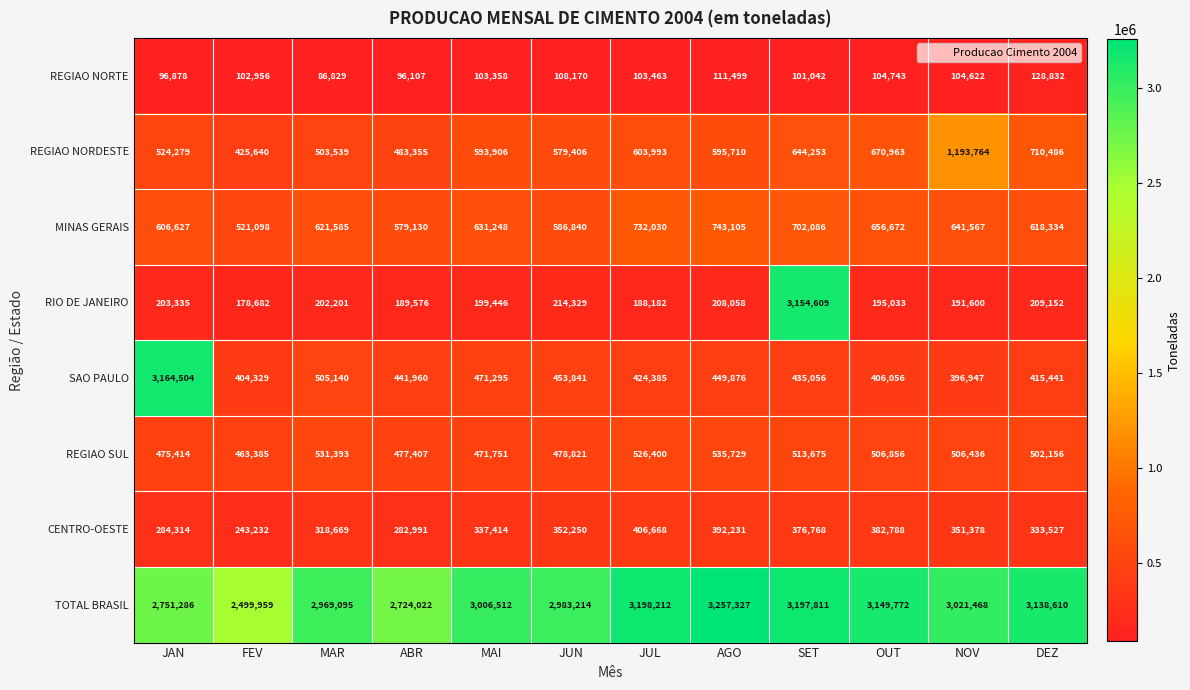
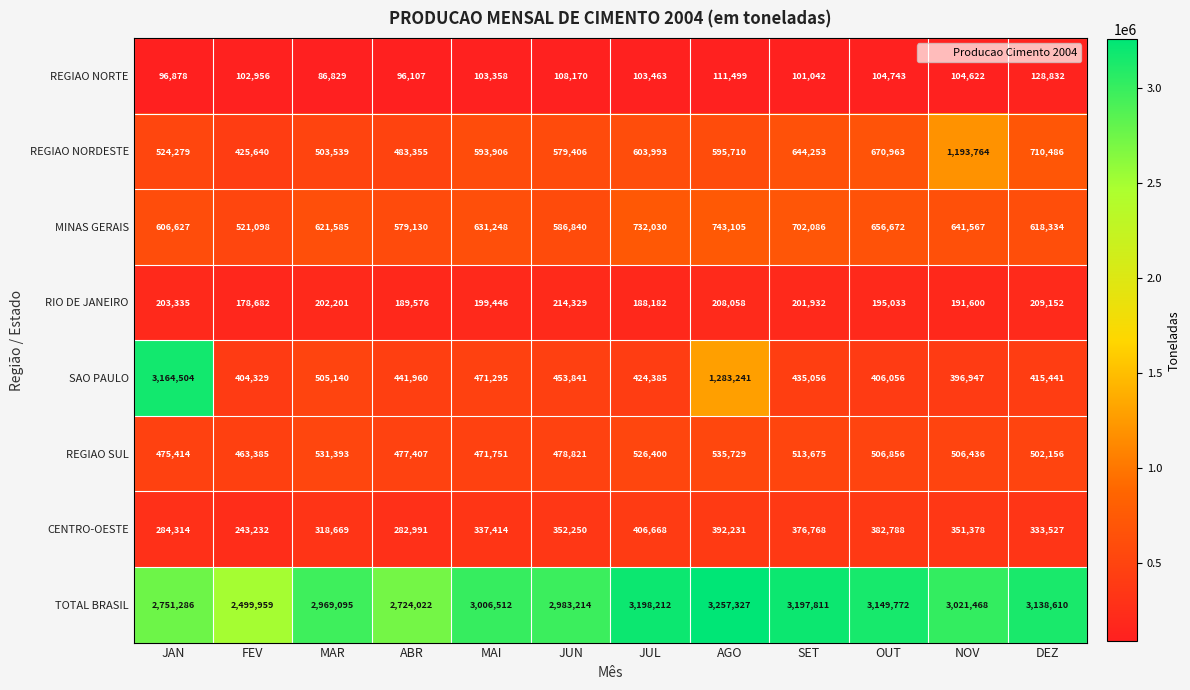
  {
    "REGIAO NORTE": {
      "JAN": "96,878",
      "FEV": "102,956",
      "MAR": "86,829",
      "ABR": "96,107",
      "MAI": "103,358",
      "JUN": "108,170",
      "JUL": "103,463",
      "AGO": "111,499",
      "SET": "101,042",
      "OUT": "104,743",
      "NOV": "104,622",
      "DEZ": "128,832"
    },
    "REGIAO NORDESTE": {
      "JAN": "524,279",
      "FEV": "425,640",
      "MAR": "503,539",
      "ABR": "483,355",
      "MAI": "593,906",
      "JUN": "579,406",
      "JUL": "603,993",
      "AGO": "595,710",
      "SET": "644,253",
      "OUT": "670,963",
      "NOV": "1,193,764",
      "DEZ": "710,486"
    },
    "MINAS GERAIS": {
      "JAN": "606,627",
      "FEV": "521,098",
      "MAR": "621,585",
      "ABR": "579,130",
      "MAI": "631,248",
      "JUN": "586,840",
      "JUL": "732,030",
      "AGO": "743,105",
      "SET": "702,086",
      "OUT": "656,672",
      "NOV": "641,567",
      "DEZ": "618,334"
    },
    "RIO DE JANEIRO": {
      "JAN": "203,335",
      "FEV": "178,682",
      "MAR": "202,201",
      "ABR": "189,576",
      "MAI": "199,446",
      "JUN": "214,329",
      "JUL": "188,182",
      "AGO": "208,058",
-     "SET": "3,154,609",
+     "SET": "201,932",
      "OUT": "195,033",
      "NOV": "191,600",
      "DEZ": "209,152"
    },
    "SAO PAULO": {
      "JAN": "3,164,504",
      "FEV": "404,329",
      "MAR": "505,140",
      "ABR": "441,960",
      "MAI": "471,295",
      "JUN": "453,841",
      "JUL": "424,385",
-     "AGO": "449,876",
+     "AGO": "1,283,241",
      "SET": "435,056",
      "OUT": "406,056",
      "NOV": "396,947",
      "DEZ": "415,441"
    },
    "REGIAO SUL": {
      "JAN": "475,414",
      "FEV": "463,385",
      "MAR": "531,393",
      "ABR": "477,407",
      "MAI": "471,751",
      "JUN": "478,821",
      "JUL": "526,400",
      "AGO": "535,729",
      "SET": "513,675",
      "OUT": "506,856",
      "NOV": "506,436",
      "DEZ": "502,156"
    },
    "CENTRO-OESTE": {
      "JAN": "284,314",
      "FEV": "243,232",
      "MAR": "318,669",
      "ABR": "282,991",
      "MAI": "337,414",
      "JUN": "352,250",
      "JUL": "406,668",
      "AGO": "392,231",
      "SET": "376,768",
      "OUT": "382,788",
      "NOV": "351,378",
      "DEZ": "333,527"
    },
    "TOTAL BRASIL": {
      "JAN": "2,751,286",
      "FEV": "2,499,959",
      "MAR": "2,969,095",
      "ABR": "2,724,022",
      "MAI": "3,006,512",
      "JUN": "2,983,214",
      "JUL": "3,198,212",
      "AGO": "3,257,327",
      "SET": "3,197,811",
      "OUT": "3,149,772",
      "NOV": "3,021,468",
      "DEZ": "3,138,610"
    }
  }
